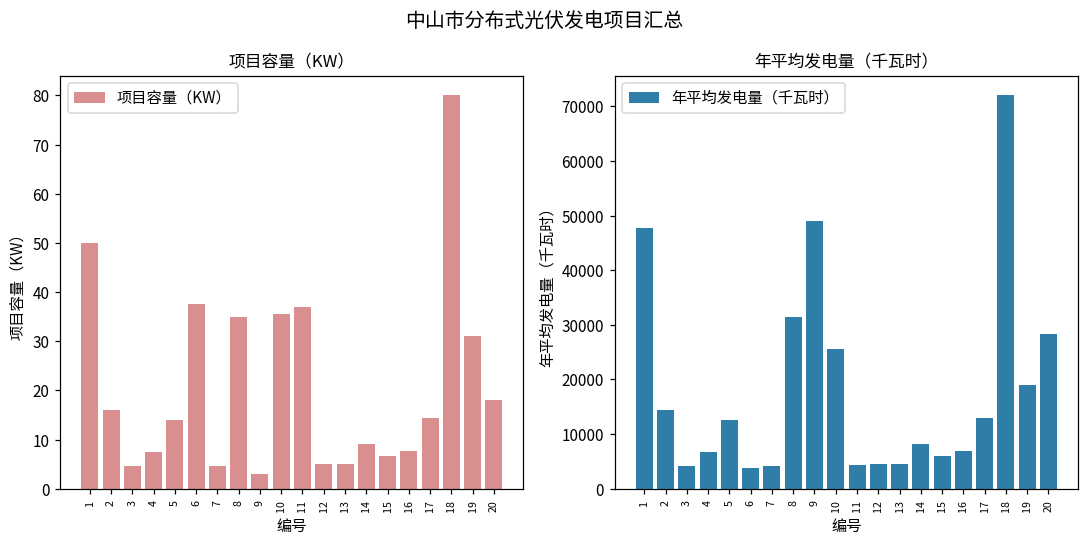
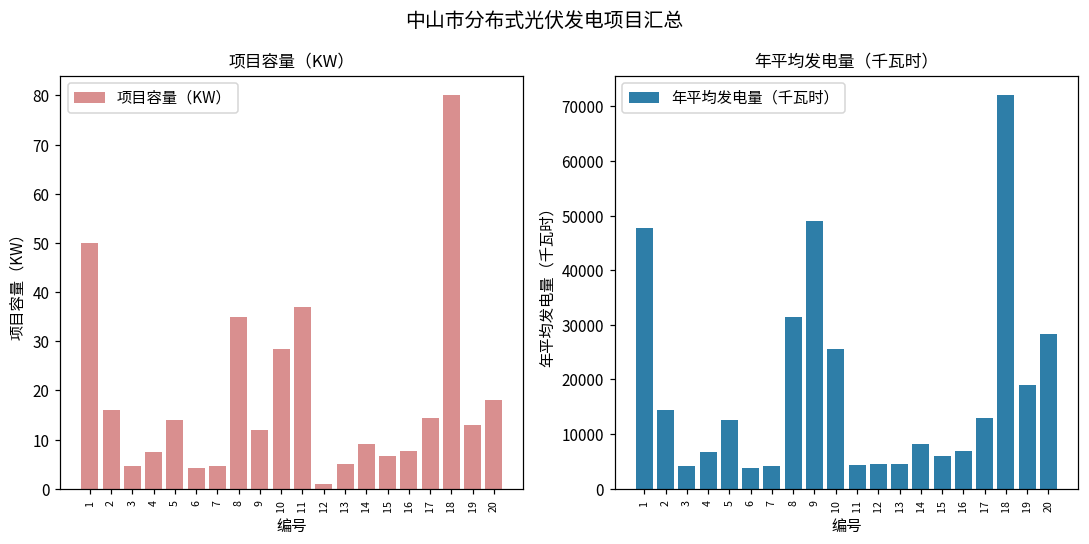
  {
    "项目容量（KW）": {
      "1": 50,
      "2": 16,
      "3": 5,
      "4": 7,
      "5": 14,
-     "6": 37,
+     "6": 4,
      "7": 5,
      "8": 35,
-     "9": 3,
-     "10": 36,
+     "9": 12,
+     "10": 29,
      "11": 37,
-     "12": 5,
+     "12": 1,
      "13": 5,
      "14": 9,
      "15": 7,
      "16": 8,
      "17": 14,
      "18": 80,
-     "19": 31,
+     "19": 13,
      "20": 18
    },
    "年平均发电量（千瓦时）": {
      "1": 48000,
      "2": 14000,
      "3": 4000,
      "4": 7000,
      "5": 13000,
      "6": 4000,
      "7": 4000,
      "8": 32000,
      "9": 49000,
      "10": 26000,
      "11": 4000,
      "12": 5000,
      "13": 5000,
      "14": 8000,
      "15": 6000,
      "16": 7000,
      "17": 13000,
      "18": 72000,
      "19": 19000,
      "20": 28000
    }
  }
